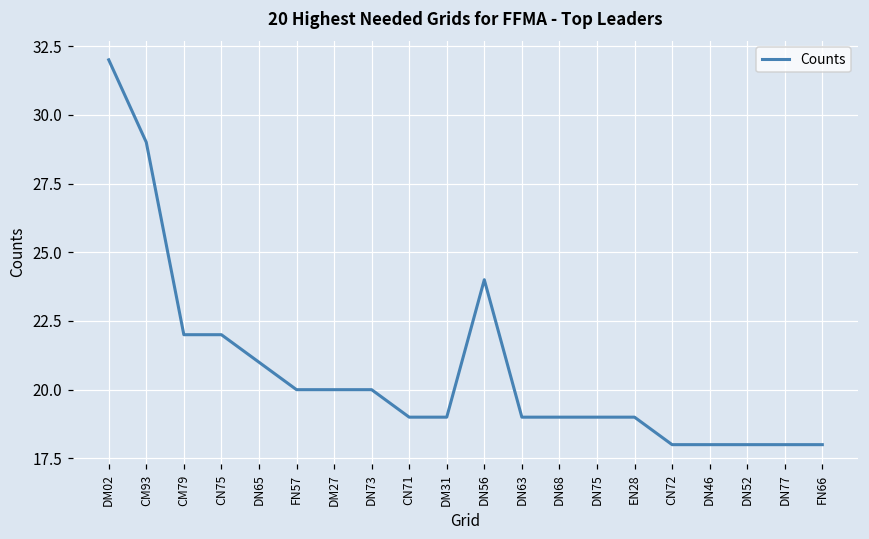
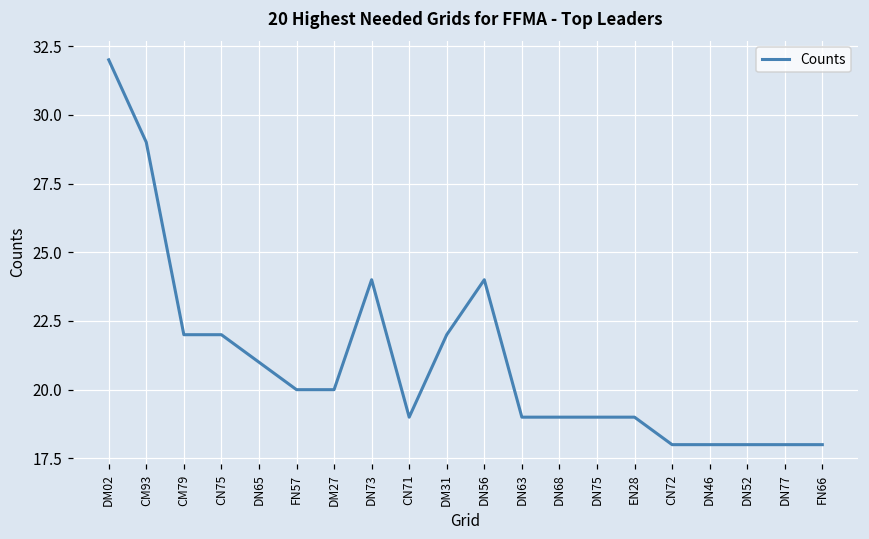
  {
    "DM02": 32,
    "CM93": 29,
    "CM79": 22,
    "CN75": 22,
    "DN65": 21,
    "FN57": 20,
    "DM27": 20,
-   "DN73": 20,
+   "DN73": 24,
    "CN71": 19,
-   "DM31": 19,
+   "DM31": 22,
    "DN56": 24,
    "DN63": 19,
    "DN68": 19,
    "DN75": 19,
    "EN28": 19,
    "CN72": 18,
    "DN46": 18,
    "DN52": 18,
    "DN77": 18,
    "FN66": 18
  }
